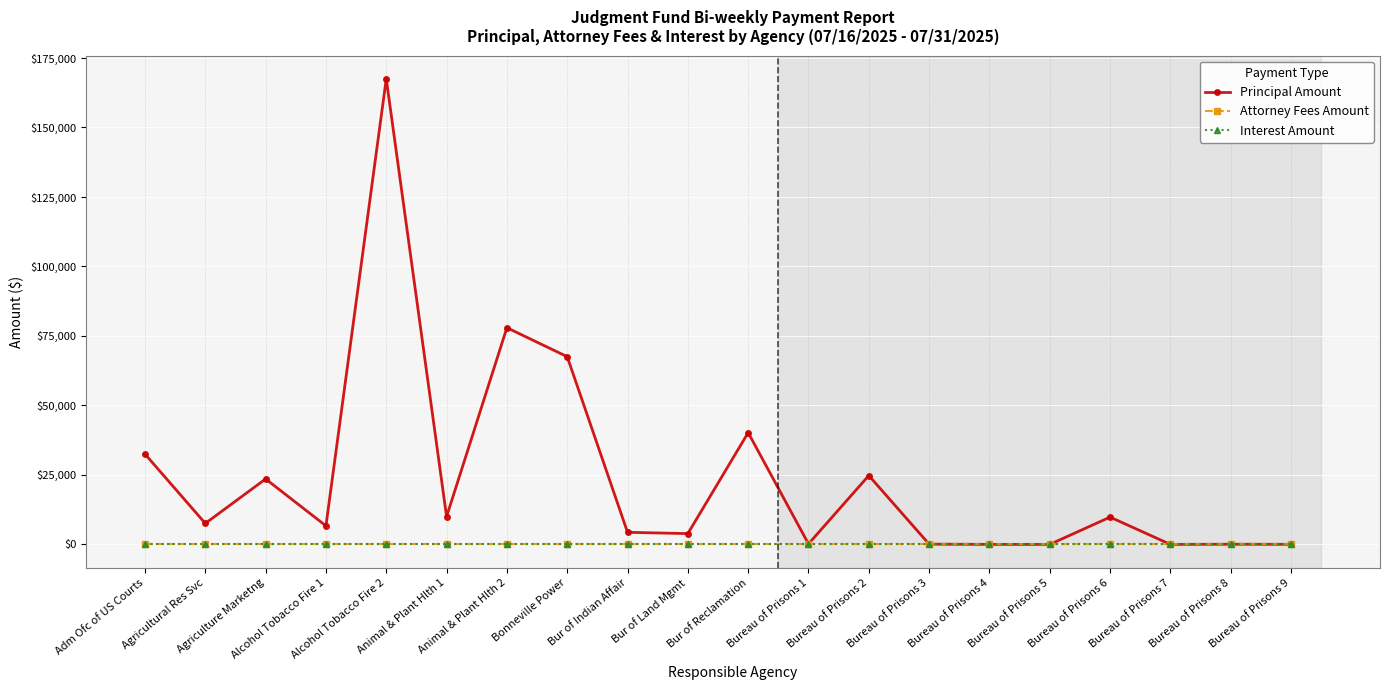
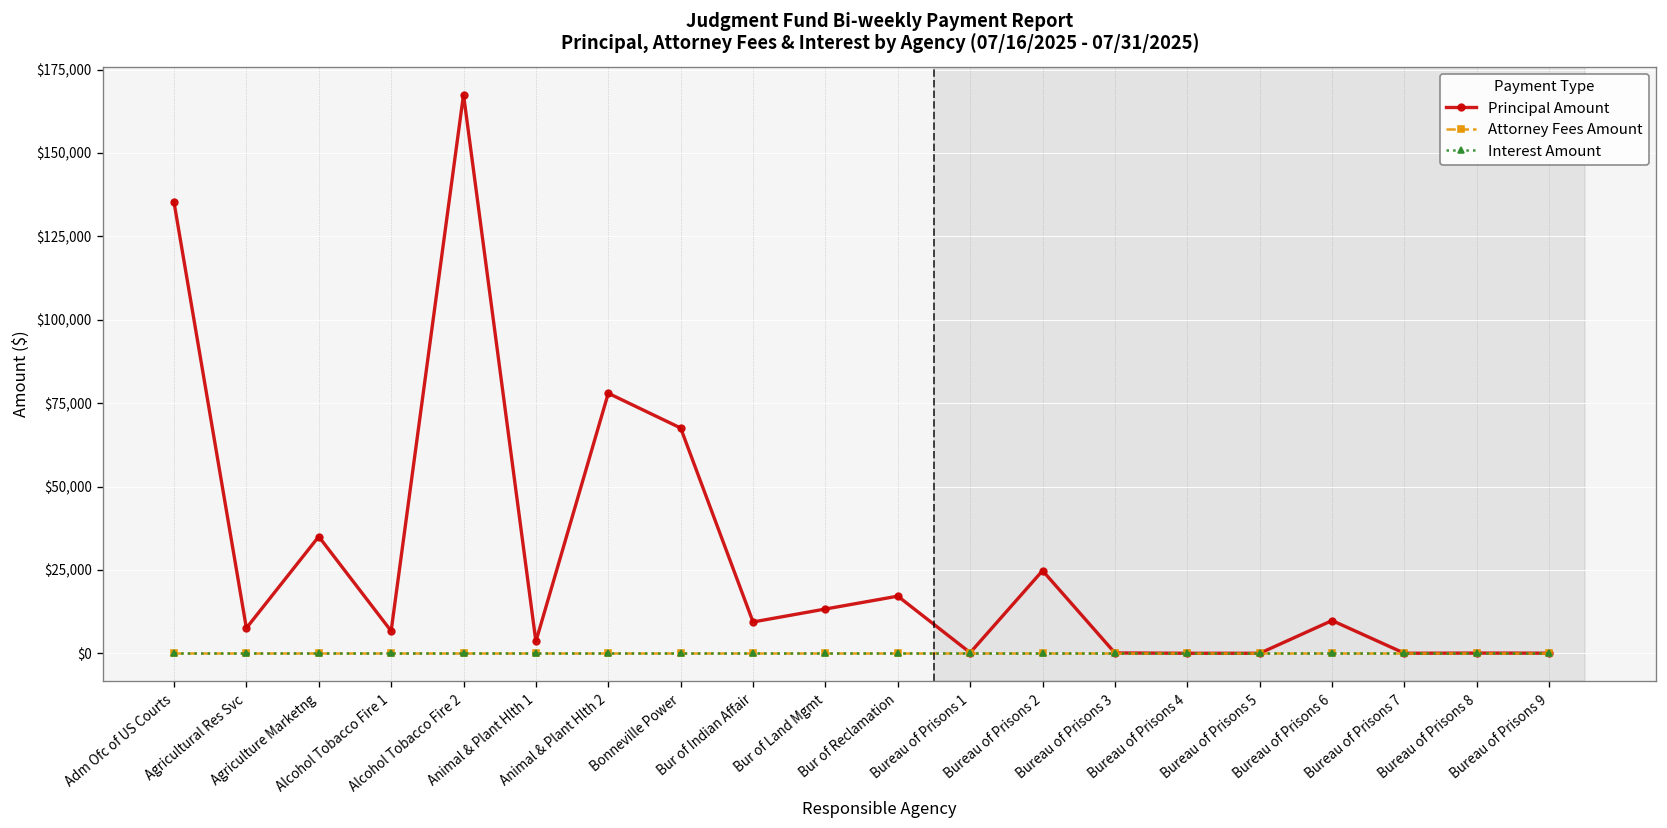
  {
    "Principal Amount": {
-     "Adm Ofc of US Courts": "$33,000",
+     "Adm Ofc of US Courts": "$135,000",
      "Agricultural Res Svc": "$8,000",
-     "Agriculture Marketng": "$24,000",
+     "Agriculture Marketng": "$35,000",
      "Alcohol Tobacco Fire 1": "$7,000",
      "Alcohol Tobacco Fire 2": "$168,000",
-     "Animal & Plant Hlth 1": "$10,000",
+     "Animal & Plant Hlth 1": "$4,000",
      "Animal & Plant Hlth 2": "$78,000",
      "Bonneville Power": "$68,000",
-     "Bur of Indian Affair": "$4,000",
-     "Bur of Land Mgmt": "$4,000",
-     "Bur of Reclamation": "$40,000",
+     "Bur of Indian Affair": "$9,000",
+     "Bur of Land Mgmt": "$13,000",
+     "Bur of Reclamation": "$17,000",
      "Bureau of Prisons 2": "$25,000",
      "Bureau of Prisons 6": "$10,000"
    },
    "Interest Amount": {
      "Adm Ofc of US Courts": "$0",
      "Agricultural Res Svc": "$0",
      "Agriculture Marketng": "$0",
      "Alcohol Tobacco Fire 1": "$0",
      "Alcohol Tobacco Fire 2": "$0",
      "Animal & Plant Hlth 1": "$0",
      "Animal & Plant Hlth 2": "$0",
      "Bonneville Power": "$0",
      "Bur of Indian Affair": "$0",
      "Bur of Land Mgmt": "$0",
      "Bur of Reclamation": "$0",
      "Bureau of Prisons 2": "$0",
      "Bureau of Prisons 6": "$0"
    }
  }
